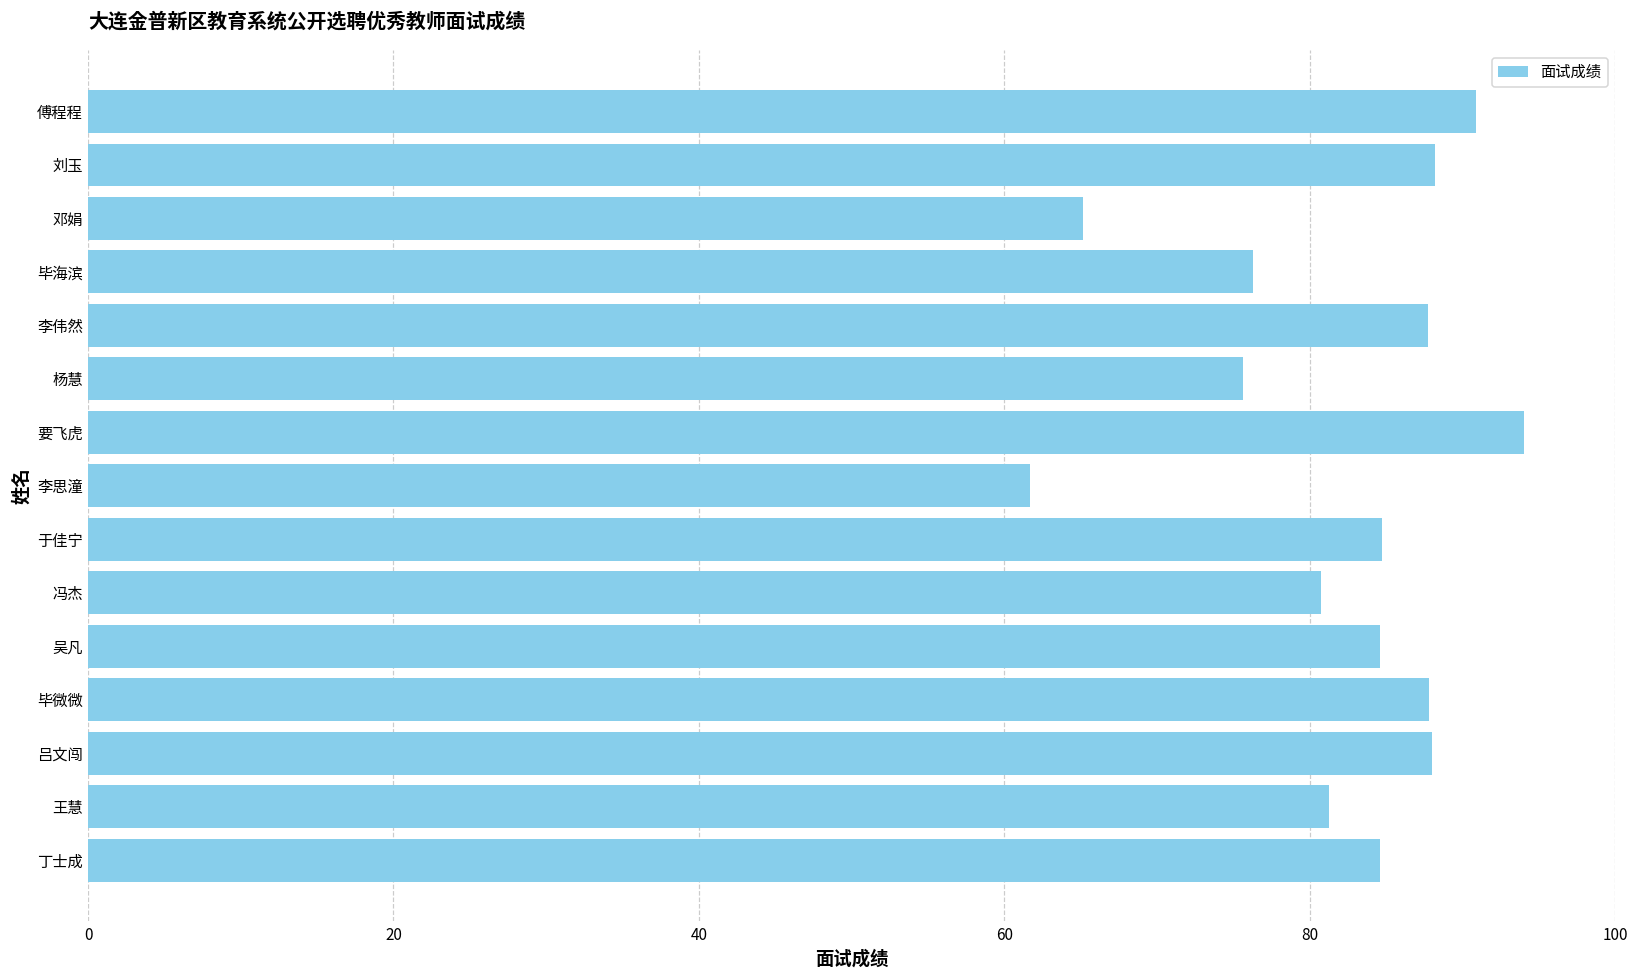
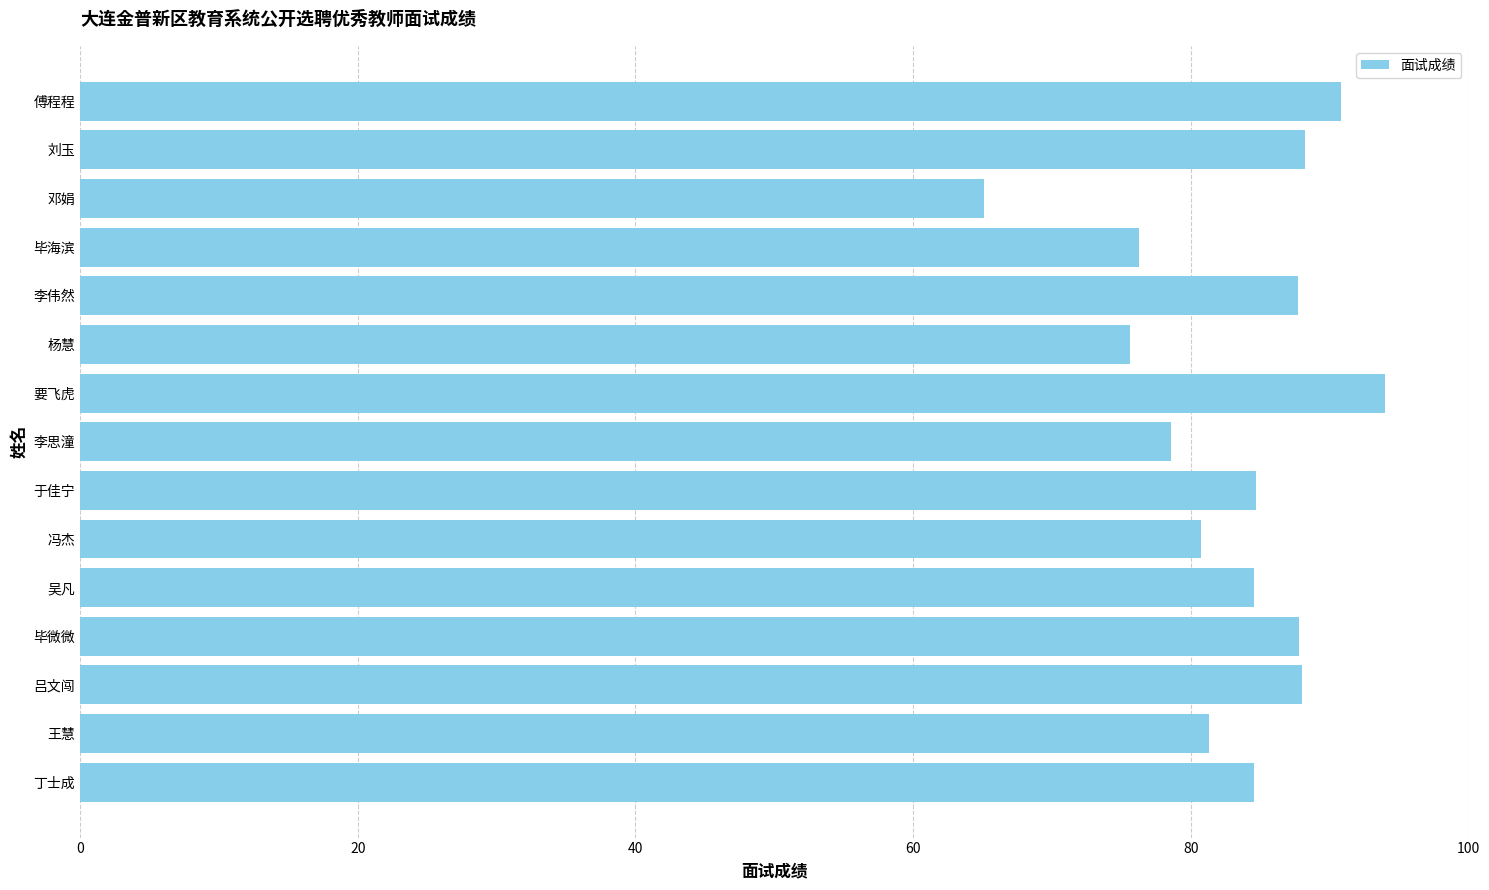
  {
    "傅程程": 90.9,
    "刘玉": 88.2,
    "邓娟": 65.1,
    "毕海滨": 76.3,
    "李伟然": 87.7,
    "杨慧": 75.6,
    "要飞虎": 94.0,
-   "李思潼": 61.7,
+   "李思潼": 78.6,
    "于佳宁": 84.7,
    "冯杰": 80.7,
    "吴凡": 84.6,
    "毕微微": 87.8,
    "吕文闯": 88.0,
    "王慧": 81.3,
    "丁士成": 84.6
  }
